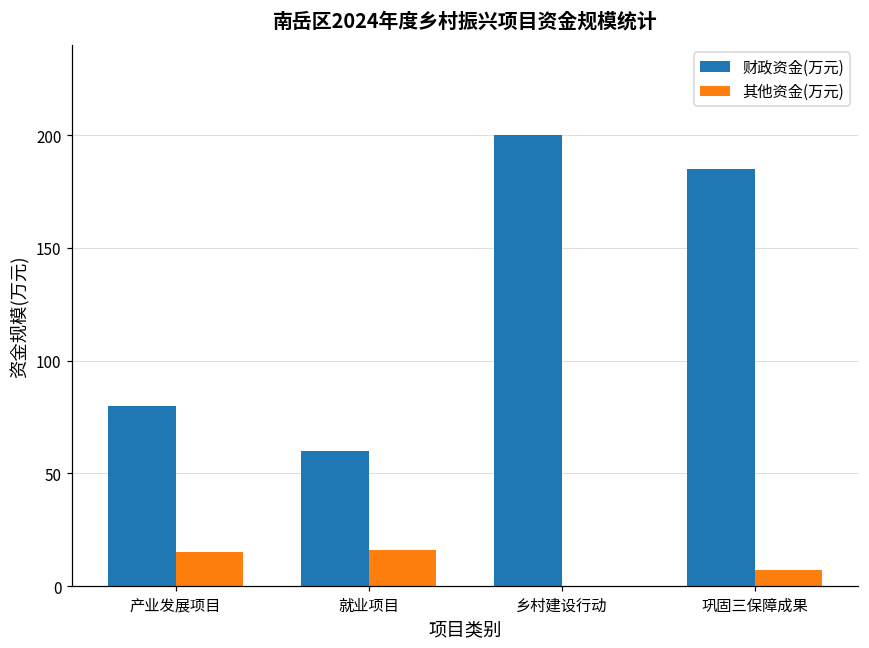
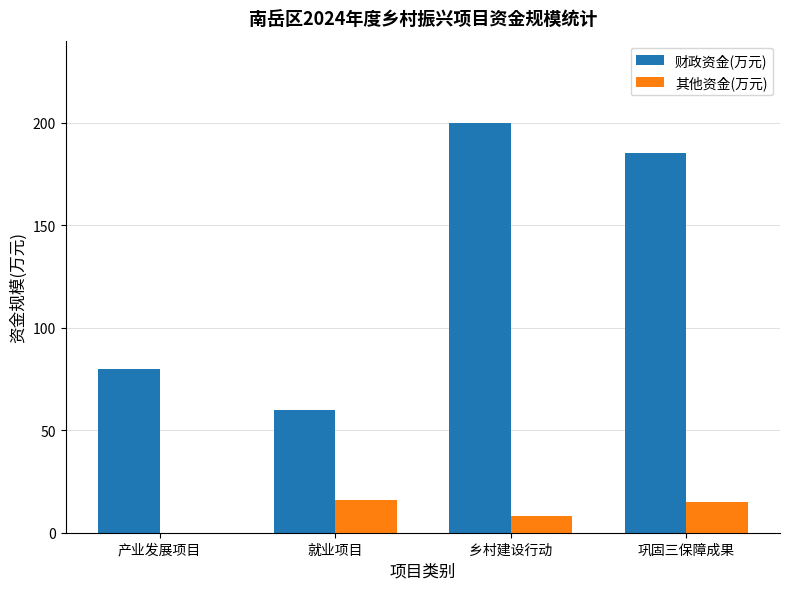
  {
    "财政资金(万元)": {
      "产业发展项目": 80,
      "就业项目": 60,
      "乡村建设行动": 200,
      "巩固三保障成果": 185
    },
    "其他资金(万元)": {
-     "产业发展项目": 15,
+     "产业发展项目": 0,
      "就业项目": 16,
-     "乡村建设行动": 0,
-     "巩固三保障成果": 7
+     "乡村建设行动": 8,
+     "巩固三保障成果": 15
    }
  }
